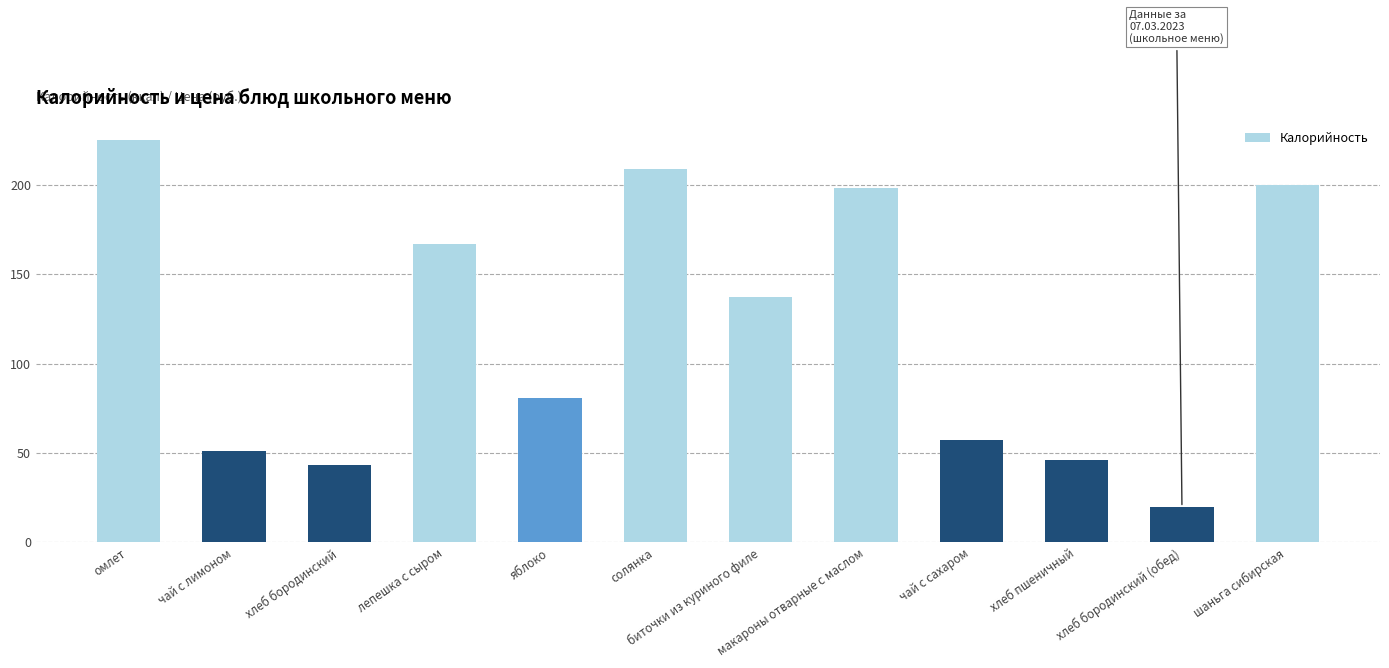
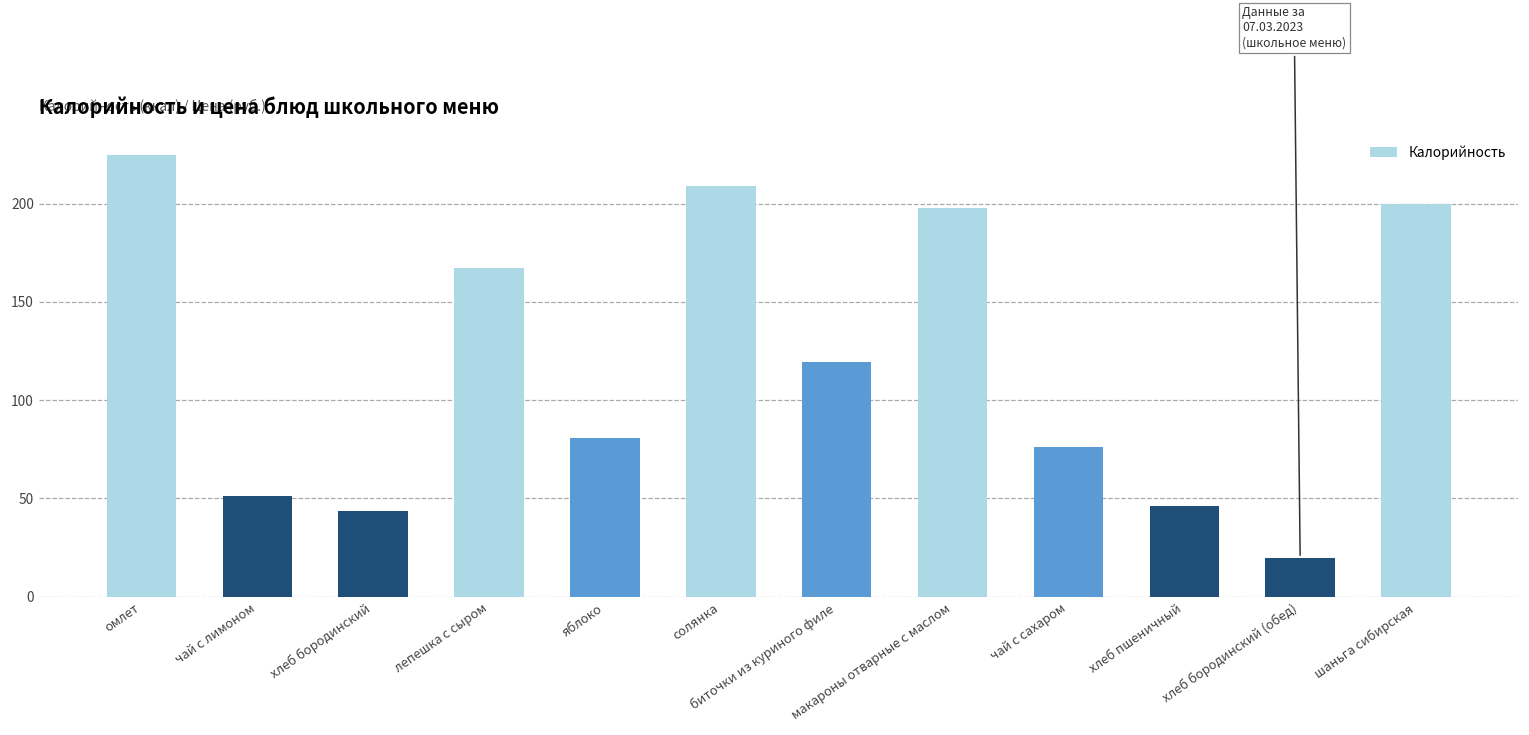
  {
    "омлет": 225,
    "чай с лимоном": 51,
    "хлеб бородинский": 43,
    "лепешка с сыром": 167,
    "яблоко": 81,
    "солянка": 209,
-   "биточки из куриного филе": 137,
+   "биточки из куриного филе": 119,
    "макароны отварные с маслом": 198,
-   "чай с сахаром": 57,
+   "чай с сахаром": 76,
    "хлеб пшеничный": 46,
    "шаньга сибирская": 200
  }
